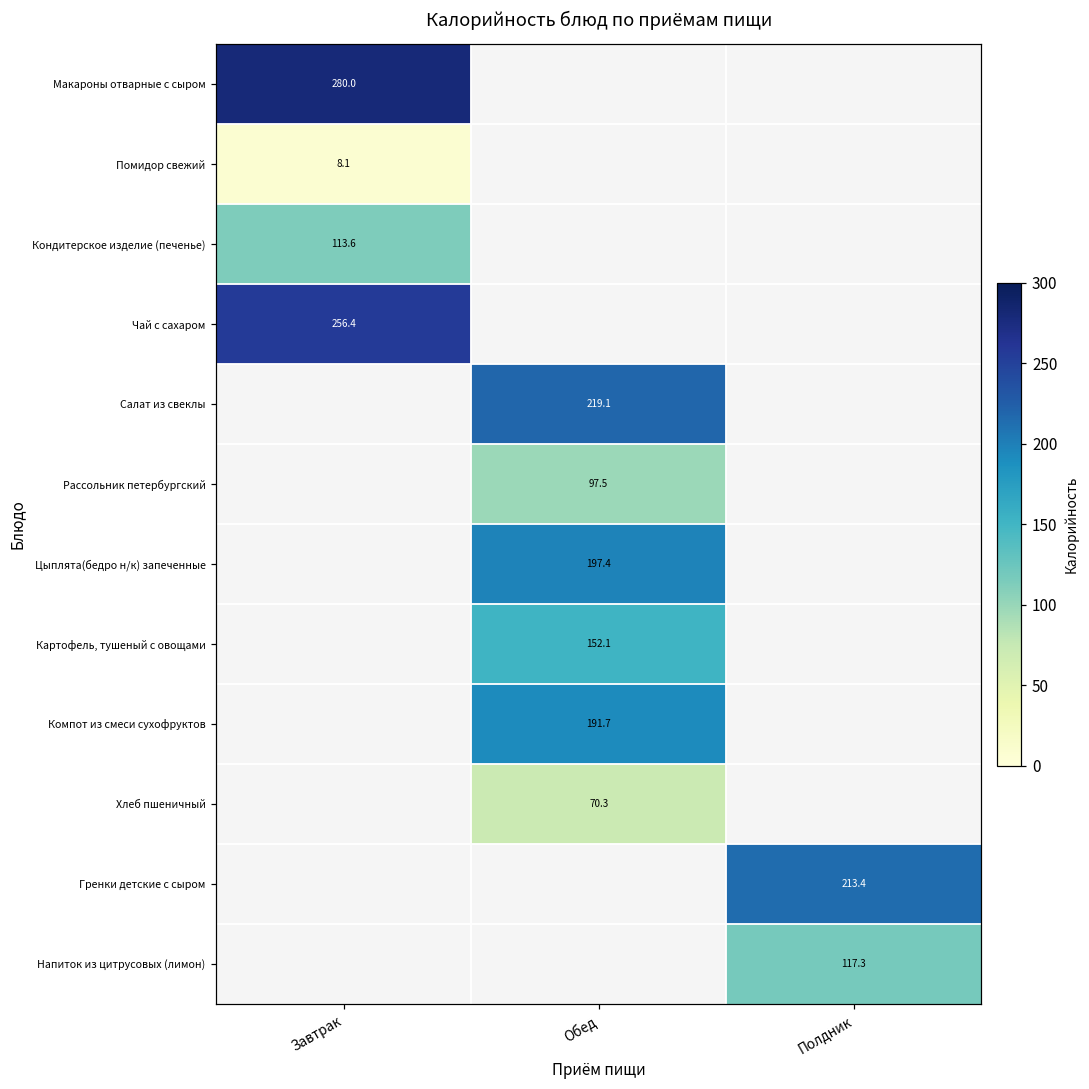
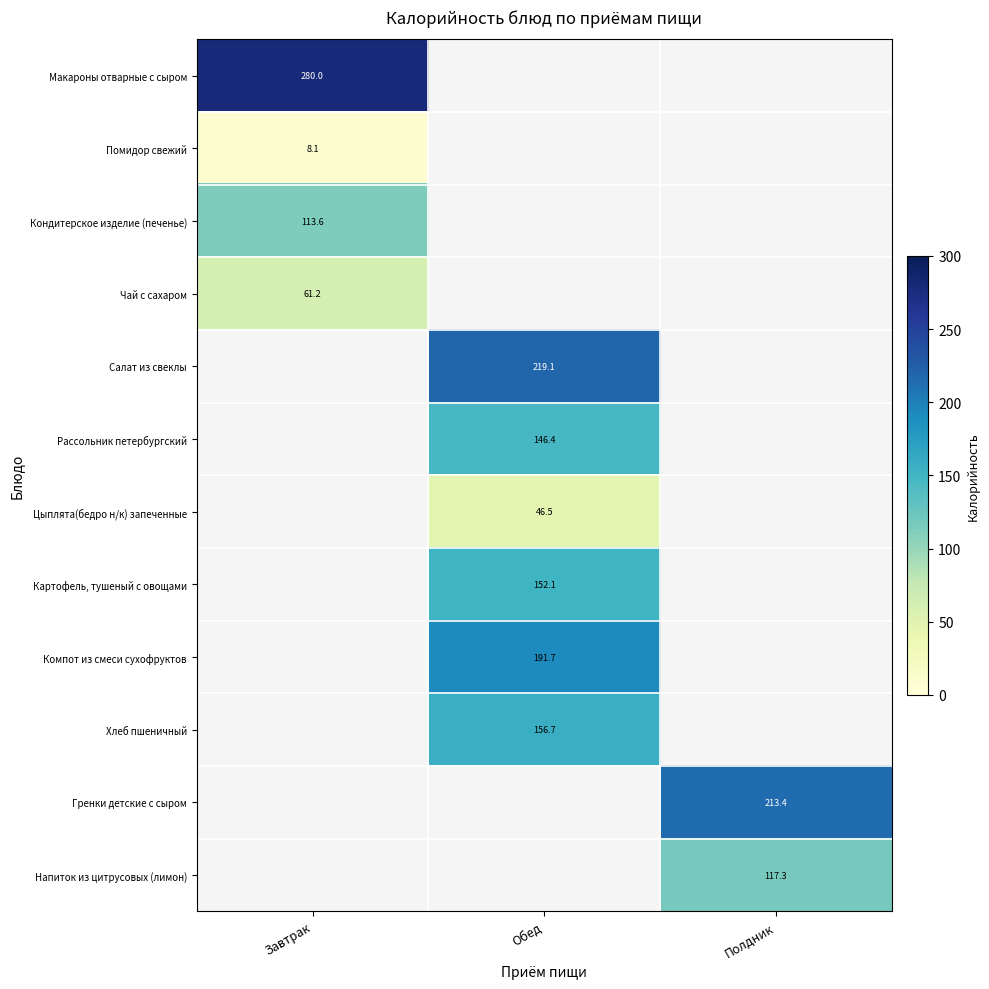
  {
    "Макароны отварные с сыром": {
      "Завтрак": 280.0
    },
    "Помидор свежий": {
      "Завтрак": 8.1
    },
    "Кондитерское изделие (печенье)": {
      "Завтрак": 113.6
    },
    "Чай с сахаром": {
-     "Завтрак": 256.4
+     "Завтрак": 61.2
    },
    "Салат из свеклы": {
      "Обед": 219.1
    },
    "Рассольник петербургский": {
-     "Обед": 97.5
+     "Обед": 146.4
    },
    "Цыплята(бедро н/к) запеченные": {
-     "Обед": 197.4
+     "Обед": 46.5
    },
    "Картофель, тушеный с овощами": {
      "Обед": 152.1
    },
    "Компот из смеси сухофруктов": {
      "Обед": 191.7
    },
    "Хлеб пшеничный": {
-     "Обед": 70.3
+     "Обед": 156.7
    },
    "Гренки детские с сыром": {
      "Полдник": 213.4
    },
    "Напиток из цитрусовых (лимон)": {
      "Полдник": 117.3
    }
  }
